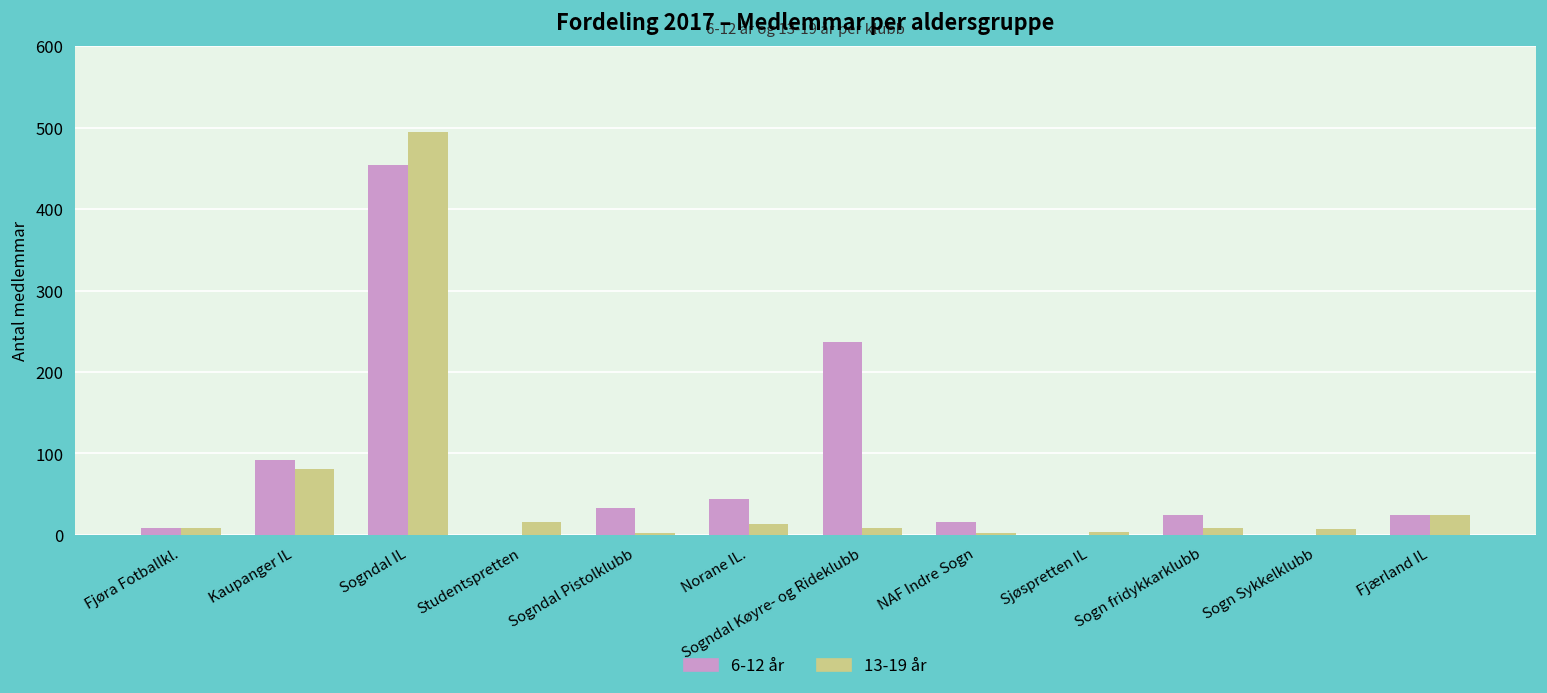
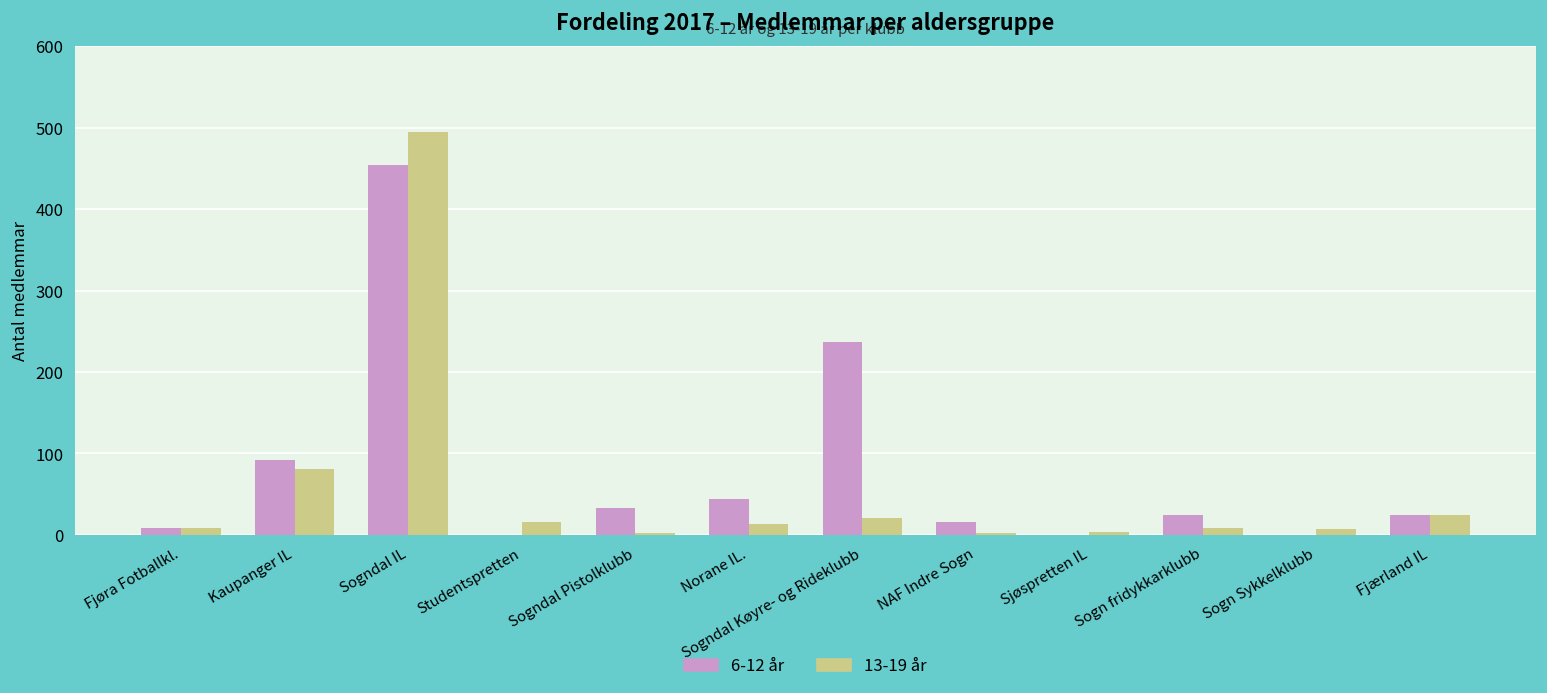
  {
    "6-12 år": {
      "Fjøra Fotballkl.": 10,
      "Kaupanger IL": 90,
      "Sogndal IL": 450,
      "Studentspretten": 0,
      "Sogndal Pistolklubb": 30,
      "Norane IL.": 40,
      "Sogndal Køyre- og Rideklubb": 240,
      "NAF Indre Sogn": 20,
      "Sjøspretten IL": 0,
      "Sogn fridykkarklubb": 20,
      "Sogn Sykkelklubb": 0,
      "Fjærland IL": 20
    },
    "13-19 år": {
      "Fjøra Fotballkl.": 10,
      "Kaupanger IL": 80,
      "Sogndal IL": 490,
      "Studentspretten": 20,
      "Norane IL.": 10,
-     "Sogndal Køyre- og Rideklubb": 10,
+     "Sogndal Køyre- og Rideklubb": 20,
      "Sjøspretten IL": 0,
      "Sogn fridykkarklubb": 10,
      "Sogn Sykkelklubb": 10,
      "Fjærland IL": 20
    }
  }
